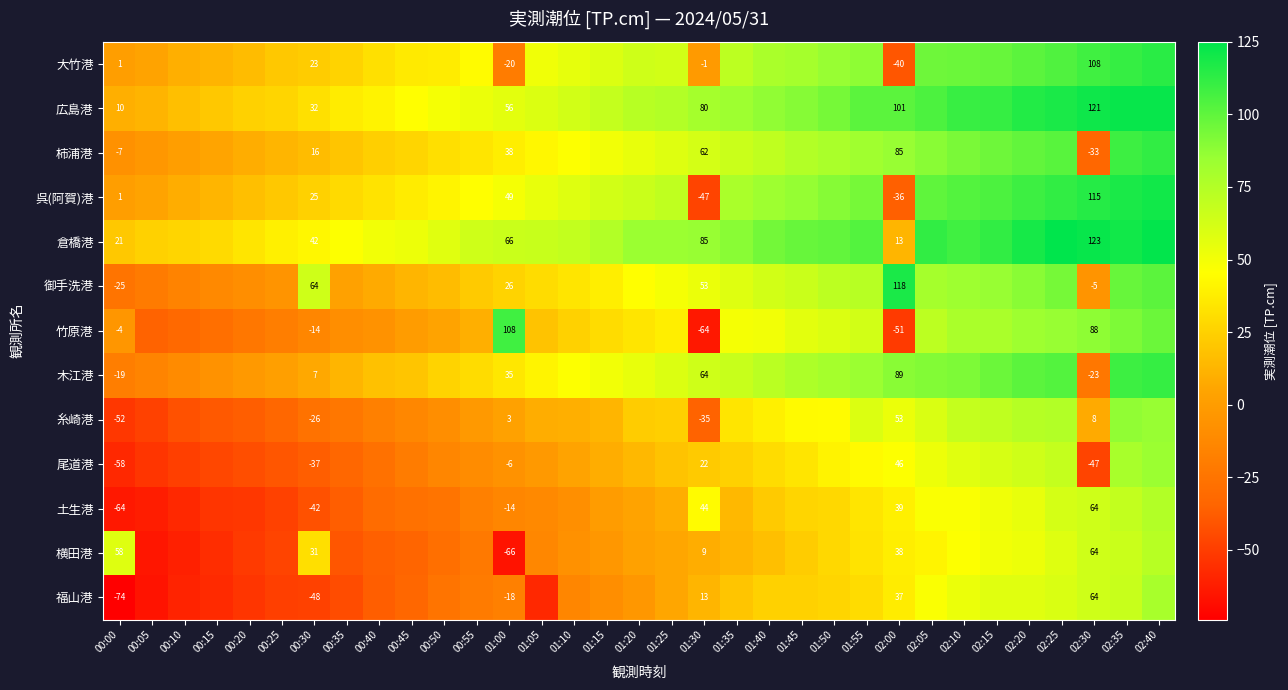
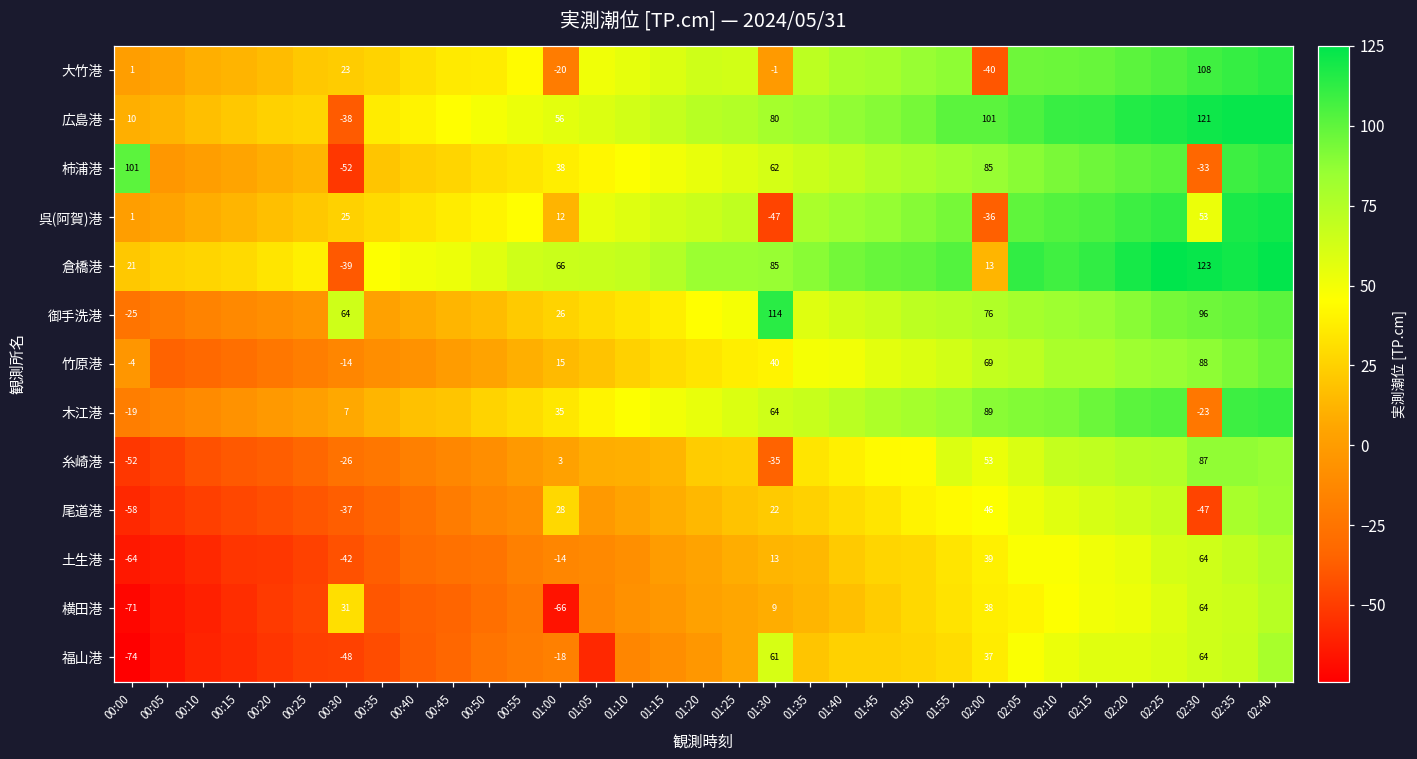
  {
    "大竹港": {
      "00:00": 1,
      "00:30": 23,
      "01:00": -20,
      "01:30": -1,
      "02:00": -40,
      "02:30": 108
    },
    "広島港": {
      "00:00": 10,
-     "00:30": 32,
+     "00:30": -38,
      "01:00": 56,
      "01:30": 80,
      "02:00": 101,
      "02:30": 121
    },
    "柿浦港": {
-     "00:00": -7,
-     "00:30": 16,
+     "00:00": 101,
+     "00:30": -52,
      "01:00": 38,
      "01:30": 62,
      "02:00": 85,
      "02:30": -33
    },
    "呉(阿賀)港": {
      "00:00": 1,
      "00:30": 25,
-     "01:00": 49,
+     "01:00": 12,
      "01:30": -47,
      "02:00": -36,
-     "02:30": 115
+     "02:30": 53
    },
    "倉橋港": {
      "00:00": 21,
-     "00:30": 42,
+     "00:30": -39,
      "01:00": 66,
      "01:30": 85,
      "02:00": 13,
      "02:30": 123
    },
    "御手洗港": {
      "00:00": -25,
      "00:30": 64,
      "01:00": 26,
-     "01:30": 53,
-     "02:00": 118,
-     "02:30": -5
+     "01:30": 114,
+     "02:00": 76,
+     "02:30": 96
    },
    "竹原港": {
      "00:00": -4,
      "00:30": -14,
-     "01:00": 108,
-     "01:30": -64,
-     "02:00": -51,
+     "01:00": 15,
+     "01:30": 40,
+     "02:00": 69,
      "02:30": 88
    },
    "木江港": {
      "00:00": -19,
      "00:30": 7,
      "01:00": 35,
      "01:30": 64,
      "02:00": 89,
      "02:30": -23
    },
    "糸崎港": {
      "00:00": -52,
      "00:30": -26,
      "01:00": 3,
      "01:30": -35,
      "02:00": 53,
-     "02:30": 8
+     "02:30": 87
    },
    "尾道港": {
      "00:00": -58,
      "00:30": -37,
-     "01:00": -6,
+     "01:00": 28,
      "01:30": 22,
      "02:00": 46,
      "02:30": -47
    },
    "土生港": {
      "00:00": -64,
      "00:30": -42,
      "01:00": -14,
-     "01:30": 44,
+     "01:30": 13,
      "02:00": 39,
      "02:30": 64
    },
    "横田港": {
-     "00:00": 58,
+     "00:00": -71,
      "00:30": 31,
      "01:00": -66,
      "01:30": 9,
      "02:00": 38,
      "02:30": 64
    },
    "福山港": {
      "00:00": -74,
      "00:30": -48,
      "01:00": -18,
-     "01:30": 13,
+     "01:30": 61,
      "02:00": 37,
      "02:30": 64
    }
  }
